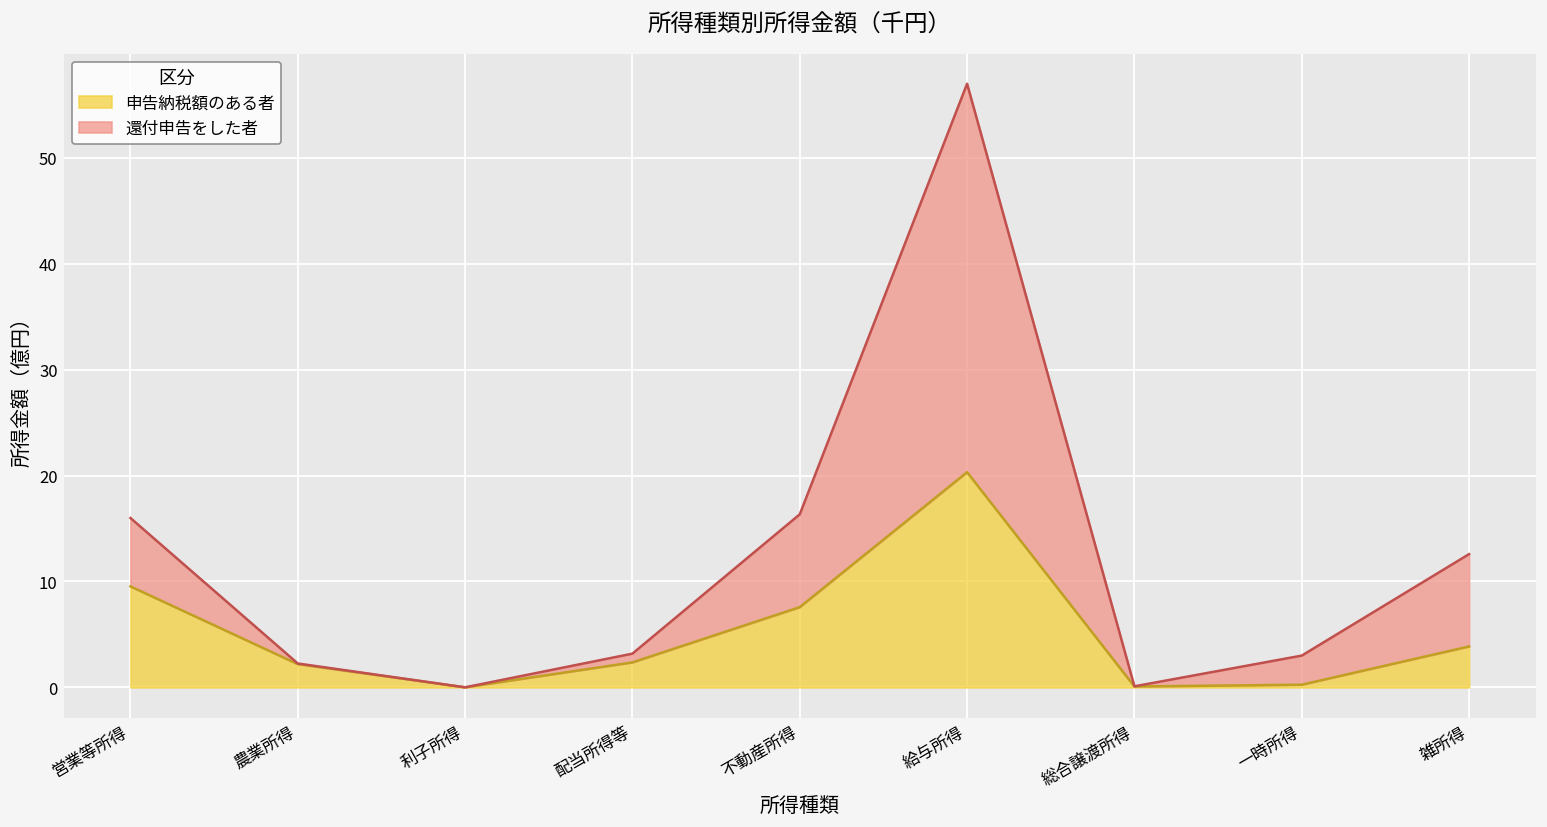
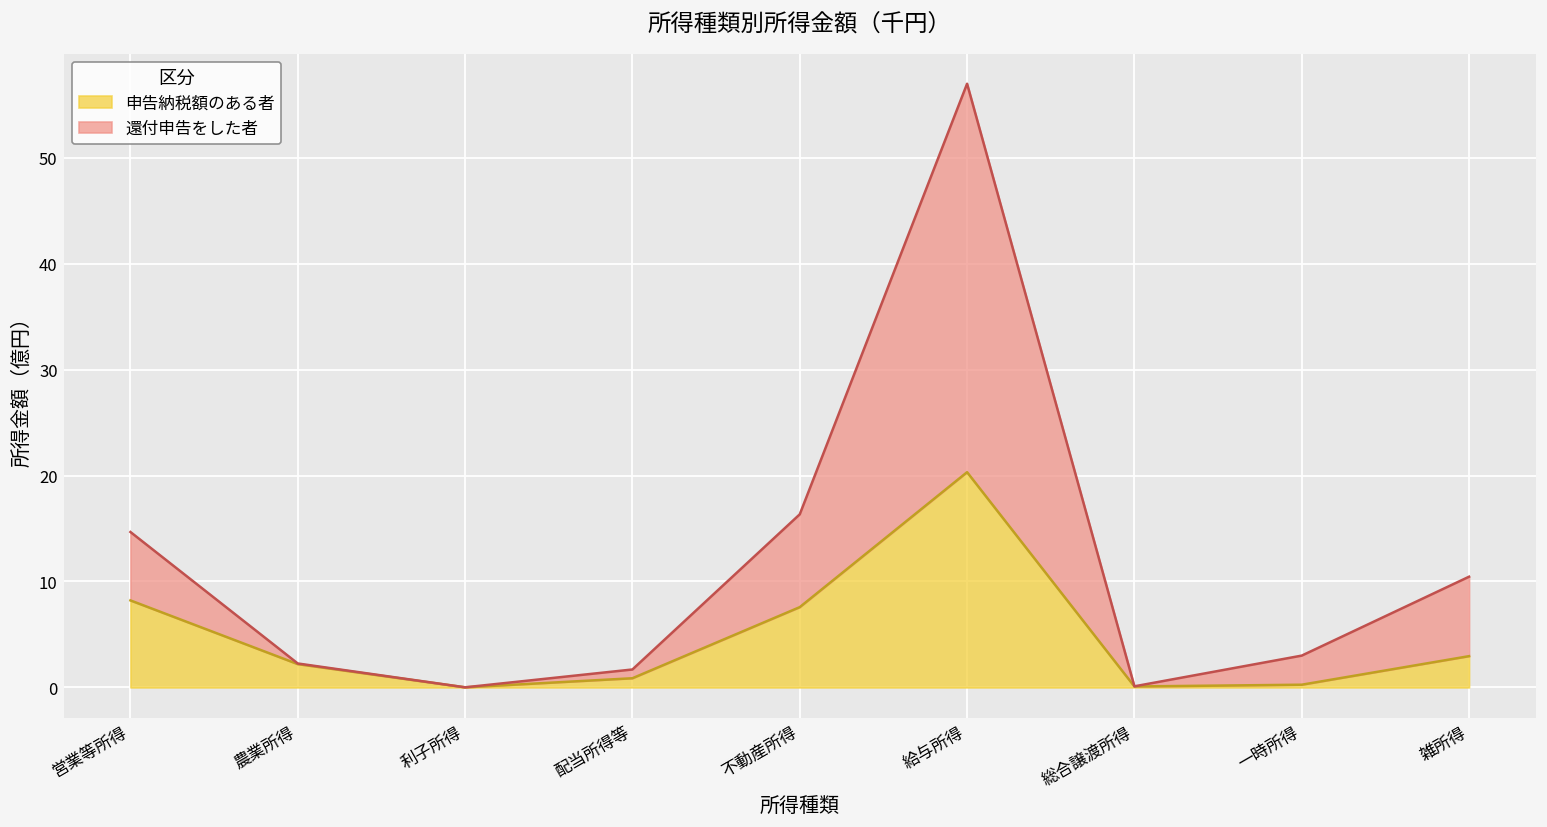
  {
    "申告納税額のある者": {
-     "営業等所得": 10,
-     "配当所得等": 2,
+     "営業等所得": 8,
+     "配当所得等": 1,
      "不動産所得": 8,
      "給与所得": 20,
      "一時所得": 0,
-     "雑所得": 4
+     "雑所得": 3
    },
    "還付申告をした者": {
      "営業等所得": 6,
      "配当所得等": 1,
      "不動産所得": 9,
      "給与所得": 37,
      "一時所得": 3,
-     "雑所得": 9
+     "雑所得": 8
    }
  }
